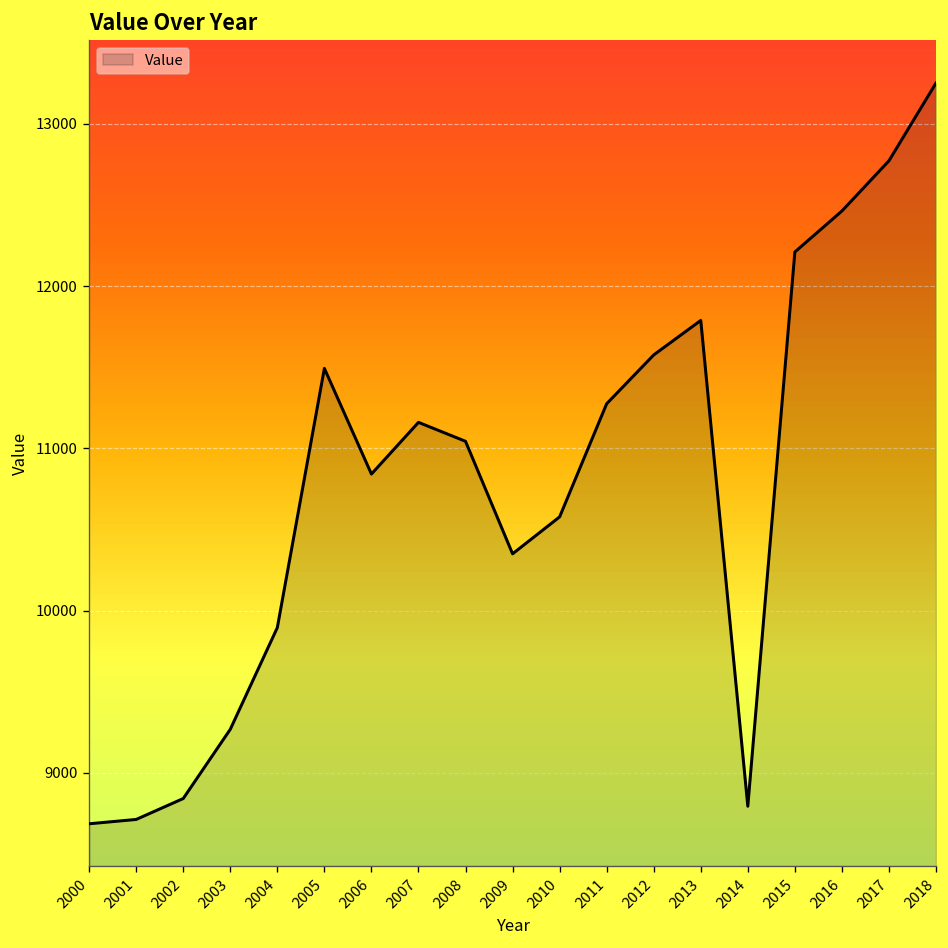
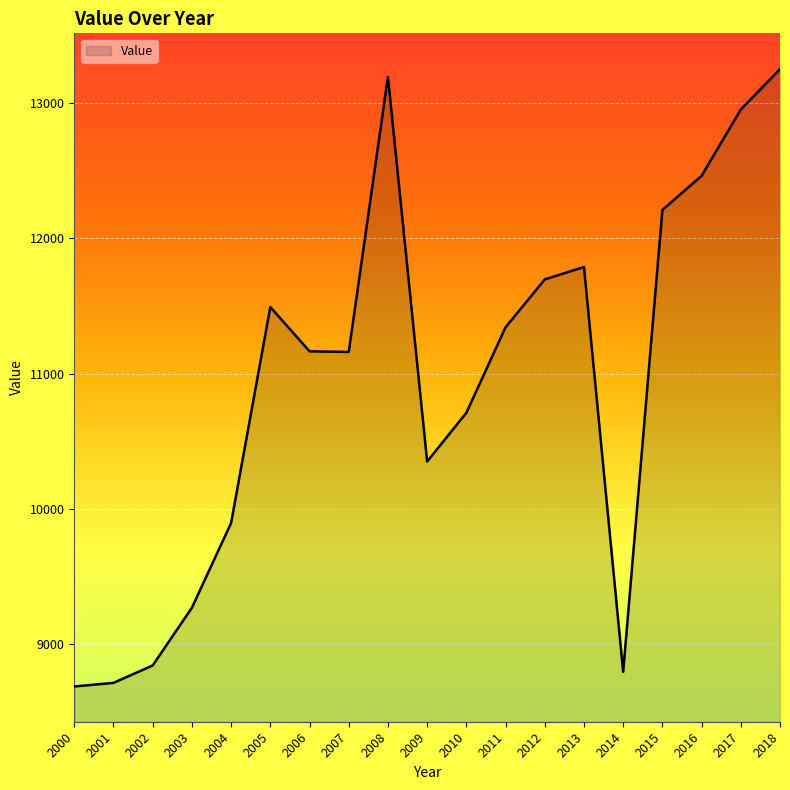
  {
    "2000": 8690,
    "2001": 8710,
    "2002": 8840,
    "2003": 9270,
    "2004": 9900,
    "2005": 11490,
-   "2006": 10840,
+   "2006": 11160,
    "2007": 11160,
-   "2008": 11040,
+   "2008": 13190,
    "2009": 10350,
-   "2010": 10580,
-   "2011": 11270,
-   "2012": 11580,
+   "2010": 10710,
+   "2011": 11340,
+   "2012": 11700,
    "2013": 11790,
    "2014": 8800,
    "2015": 12210,
    "2016": 12460,
-   "2017": 12770,
+   "2017": 12950,
    "2018": 13250
  }
